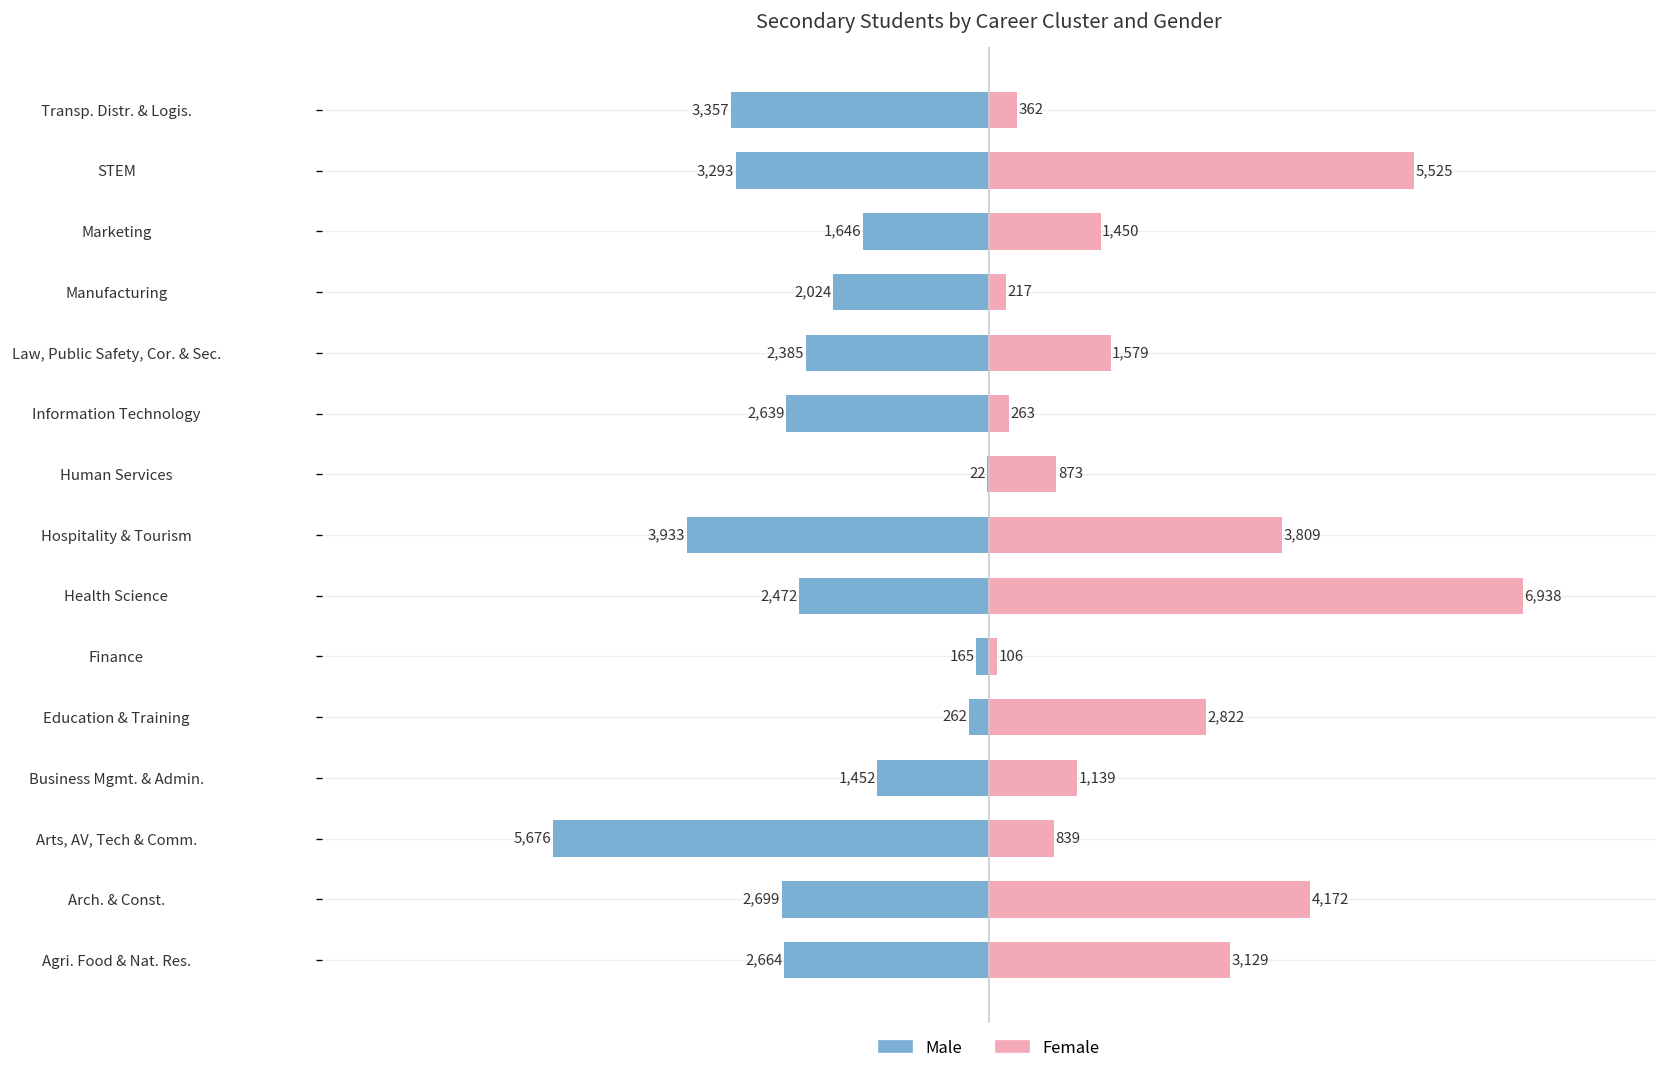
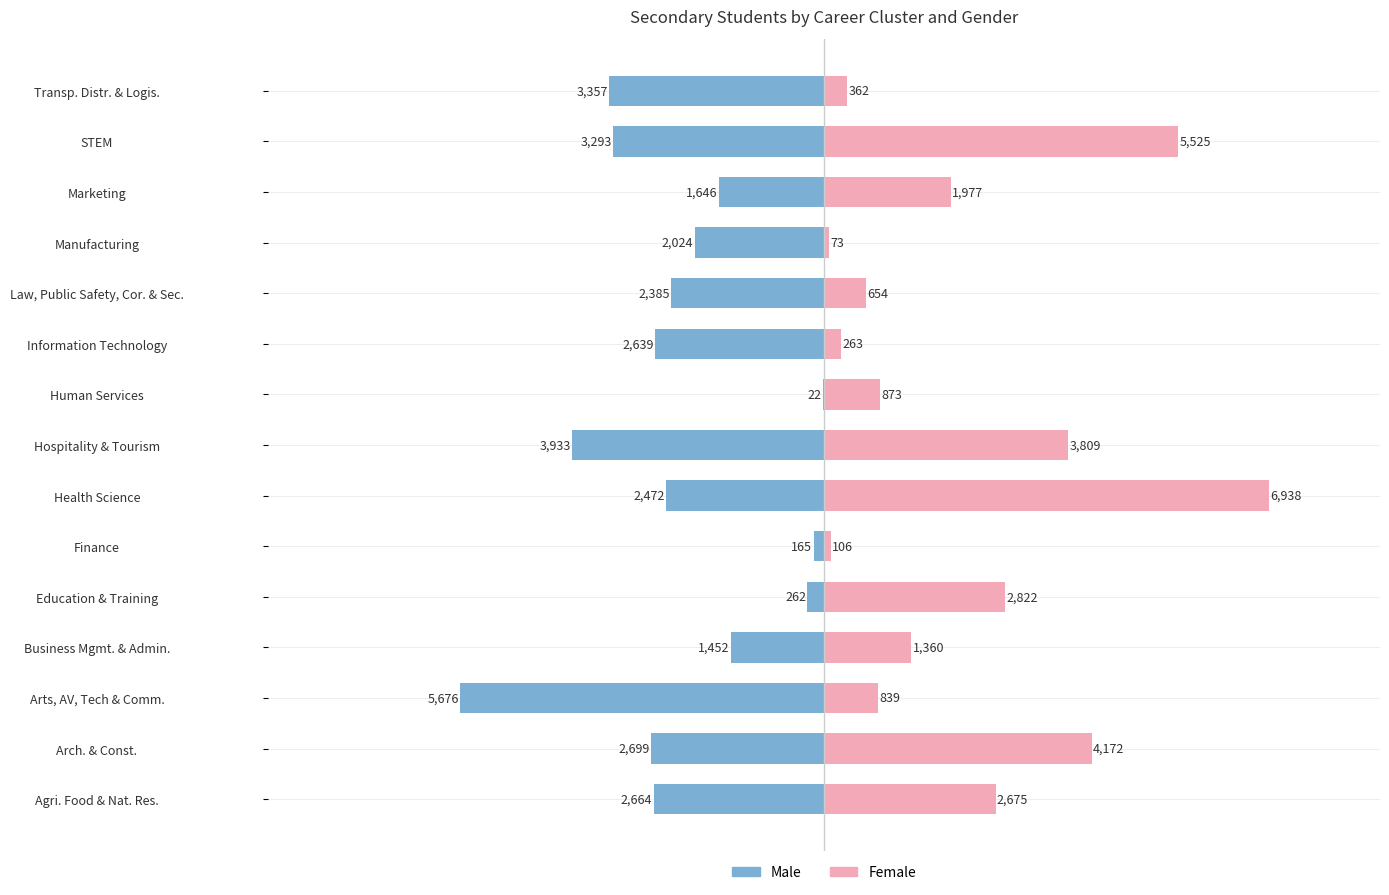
  {
    "Female": {
      "Transp. Distr. & Logis.": "362",
      "STEM": "5,525",
-     "Marketing": "1,450",
-     "Manufacturing": "217",
-     "Law, Public Safety, Cor. & Sec.": "1,579",
+     "Marketing": "1,977",
+     "Manufacturing": "73",
+     "Law, Public Safety, Cor. & Sec.": "654",
      "Information Technology": "263",
      "Human Services": "873",
      "Hospitality & Tourism": "3,809",
      "Health Science": "6,938",
      "Finance": "106",
      "Education & Training": "2,822",
-     "Business Mgmt. & Admin.": "1,139",
+     "Business Mgmt. & Admin.": "1,360",
      "Arts, AV, Tech & Comm.": "839",
      "Arch. & Const.": "4,172",
-     "Agri. Food & Nat. Res.": "3,129"
+     "Agri. Food & Nat. Res.": "2,675"
    }
  }
